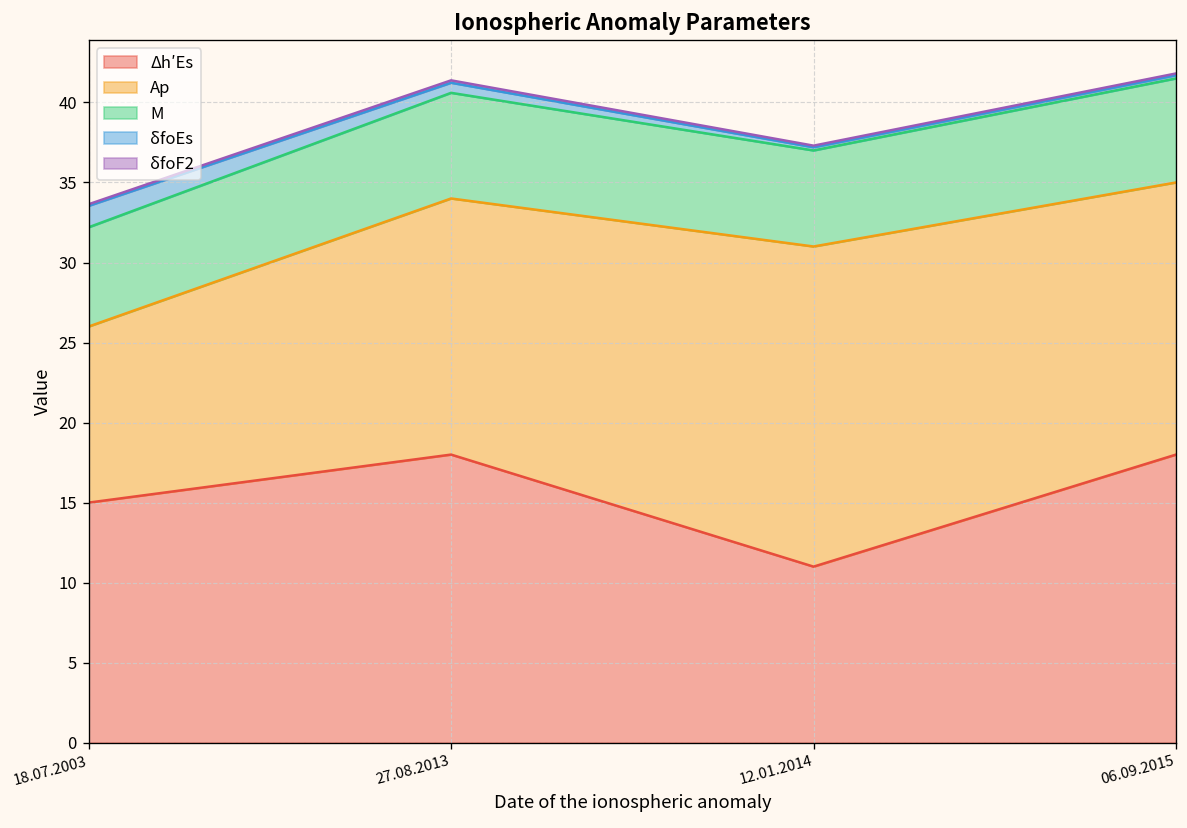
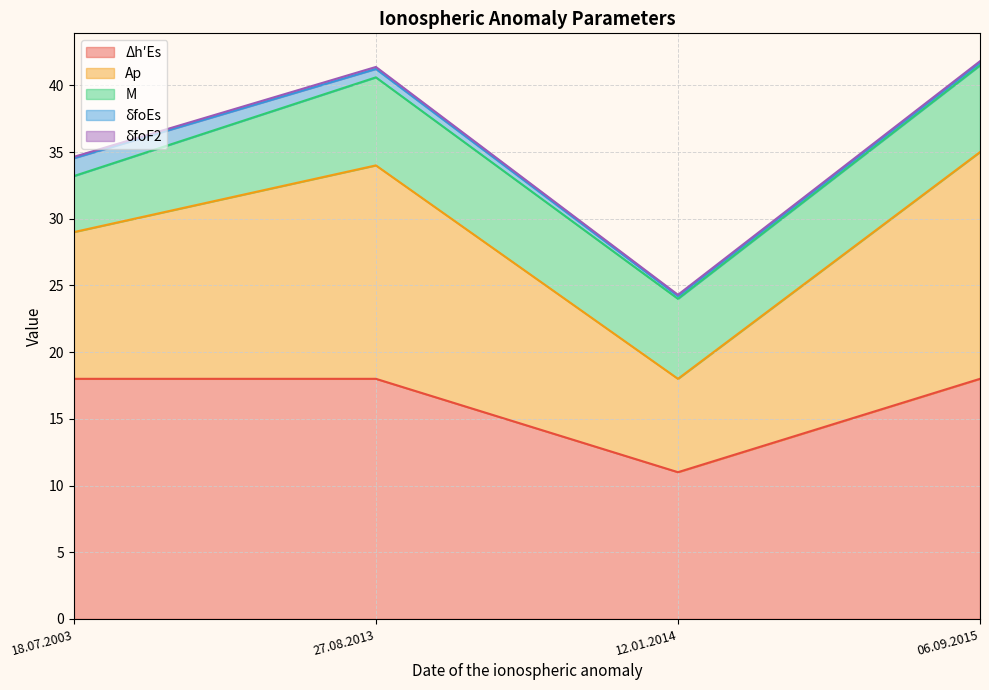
  {
    "Δh′Es": {
-     "18.07.2003": 15,
+     "18.07.2003": 18,
      "27.08.2013": 18,
      "12.01.2014": 11,
      "06.09.2015": 18
    },
    "Ap": {
      "18.07.2003": 11,
      "27.08.2013": 16,
-     "12.01.2014": 20,
+     "12.01.2014": 7,
      "06.09.2015": 17
    },
    "M": {
-     "18.07.2003": 6.2,
+     "18.07.2003": 4.2,
      "27.08.2013": 6.6,
      "12.01.2014": 6.0,
      "06.09.2015": 6.5
    }
  }
